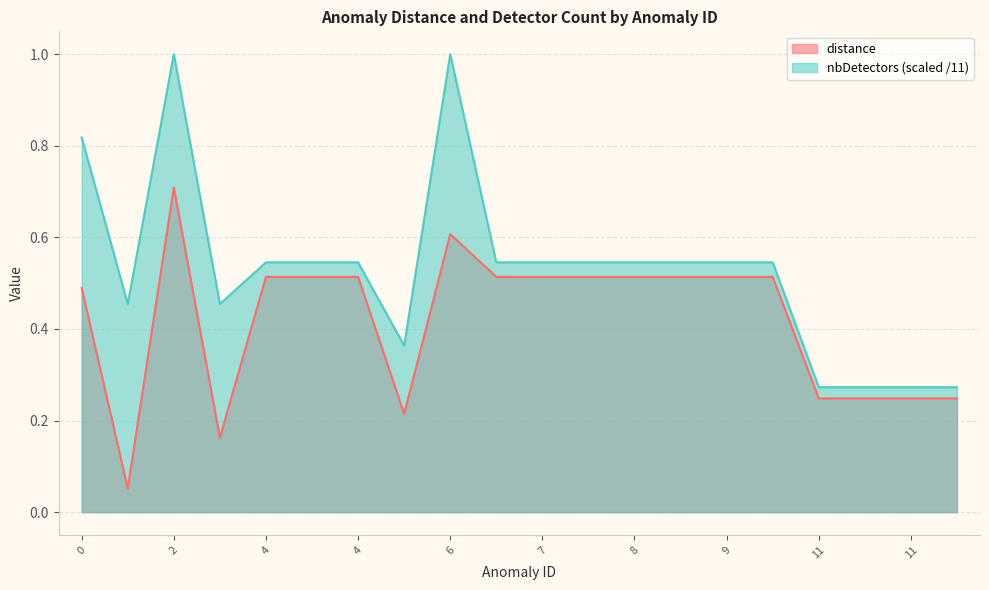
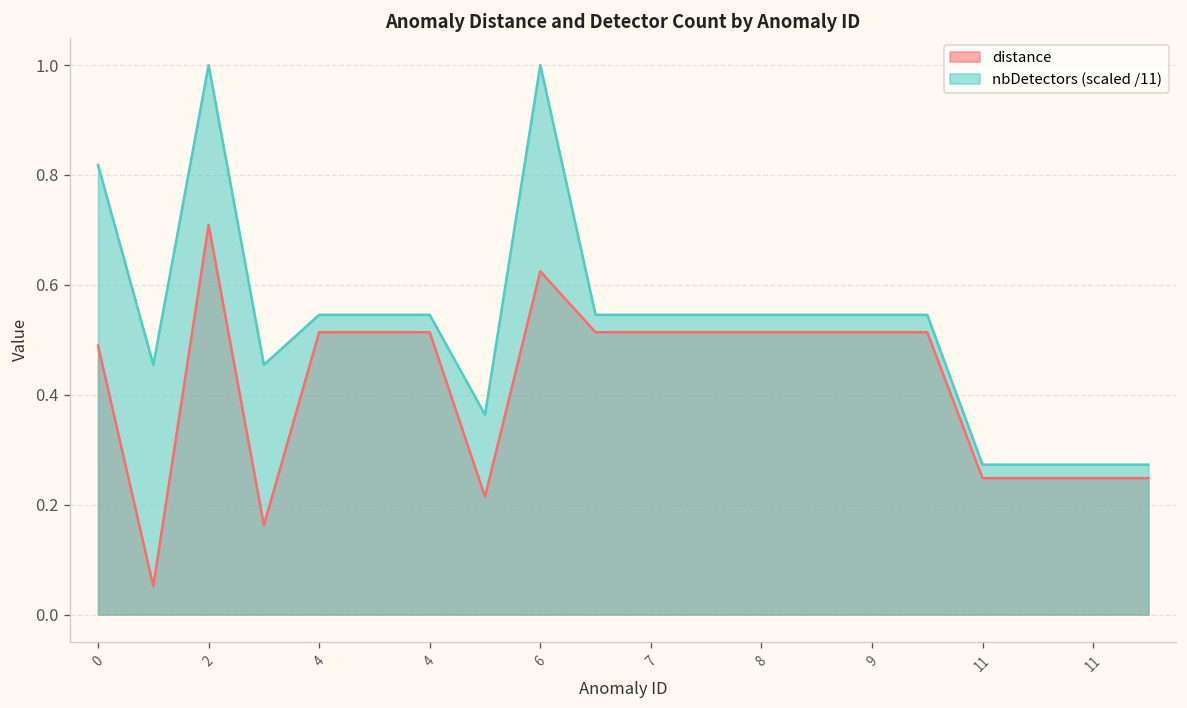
  {
    "distance": {
      "0": 0.49,
      "2": 0.71,
-     "6": 0.61,
+     "6": 0.62,
      "8": 0.51
    },
    "nbDetectors (scaled /11)": {
      "0": 0.82,
      "2": 1.00,
      "6": 1.00,
      "8": 0.55
    }
  }
